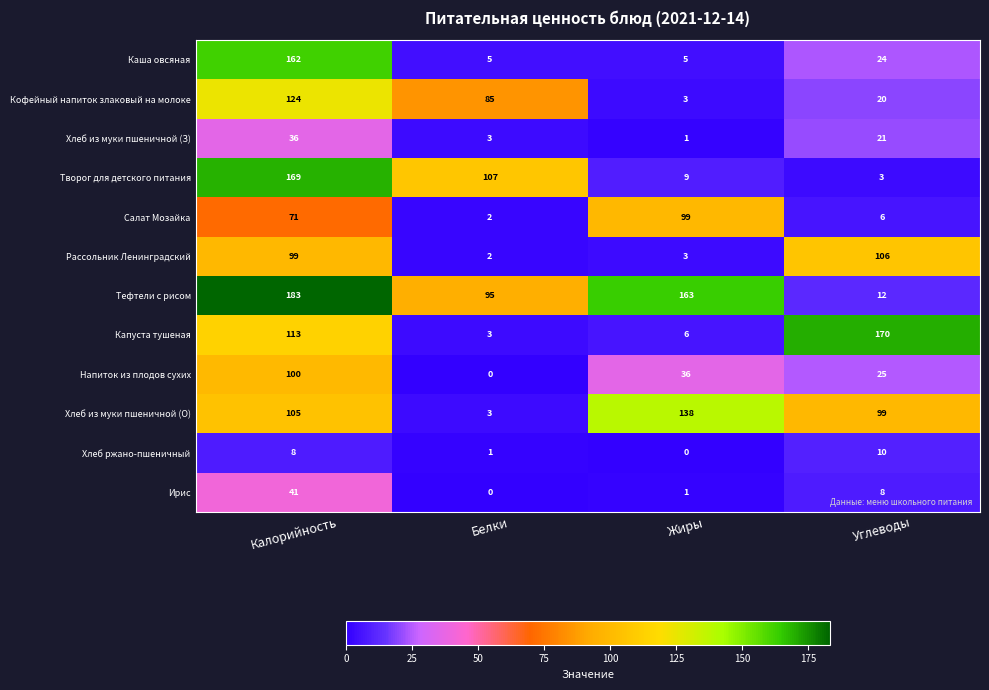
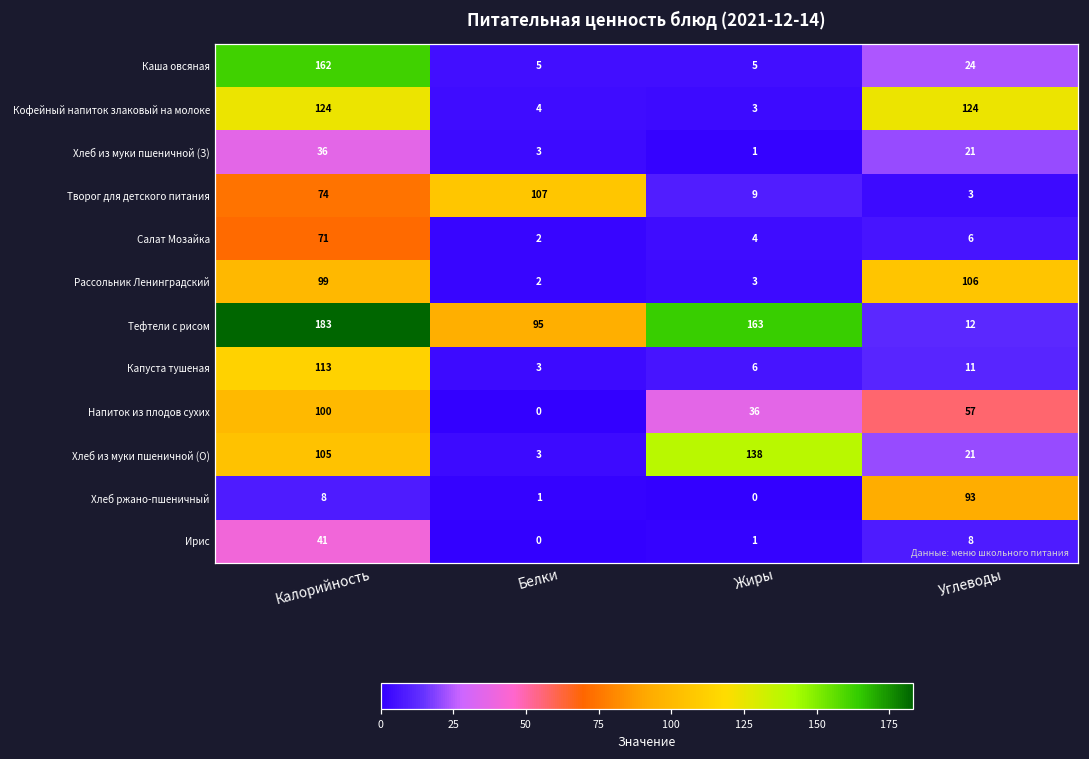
  {
    "Каша овсяная": {
      "Калорийность": 162,
      "Белки": 5,
      "Жиры": 5,
      "Углеводы": 24
    },
    "Кофейный напиток злаковый на молоке": {
      "Калорийность": 124,
-     "Белки": 85,
+     "Белки": 4,
      "Жиры": 3,
-     "Углеводы": 20
+     "Углеводы": 124
    },
    "Хлеб из муки пшеничной (З)": {
      "Калорийность": 36,
      "Белки": 3,
      "Жиры": 1,
      "Углеводы": 21
    },
    "Творог для детского питания": {
-     "Калорийность": 169,
+     "Калорийность": 74,
      "Белки": 107,
      "Жиры": 9,
      "Углеводы": 3
    },
    "Салат Мозайка": {
      "Калорийность": 71,
      "Белки": 2,
-     "Жиры": 99,
+     "Жиры": 4,
      "Углеводы": 6
    },
    "Рассольник Ленинградский": {
      "Калорийность": 99,
      "Белки": 2,
      "Жиры": 3,
      "Углеводы": 106
    },
    "Тефтели с рисом": {
      "Калорийность": 183,
      "Белки": 95,
      "Жиры": 163,
      "Углеводы": 12
    },
    "Капуста тушеная": {
      "Калорийность": 113,
      "Белки": 3,
      "Жиры": 6,
-     "Углеводы": 170
+     "Углеводы": 11
    },
    "Напиток из плодов сухих": {
      "Калорийность": 100,
      "Белки": 0,
      "Жиры": 36,
-     "Углеводы": 25
+     "Углеводы": 57
    },
    "Хлеб из муки пшеничной (О)": {
      "Калорийность": 105,
      "Белки": 3,
      "Жиры": 138,
-     "Углеводы": 99
+     "Углеводы": 21
    },
    "Хлеб ржано-пшеничный": {
      "Калорийность": 8,
      "Белки": 1,
      "Жиры": 0,
-     "Углеводы": 10
+     "Углеводы": 93
    },
    "Ирис": {
      "Калорийность": 41,
      "Белки": 0,
      "Жиры": 1
    }
  }
